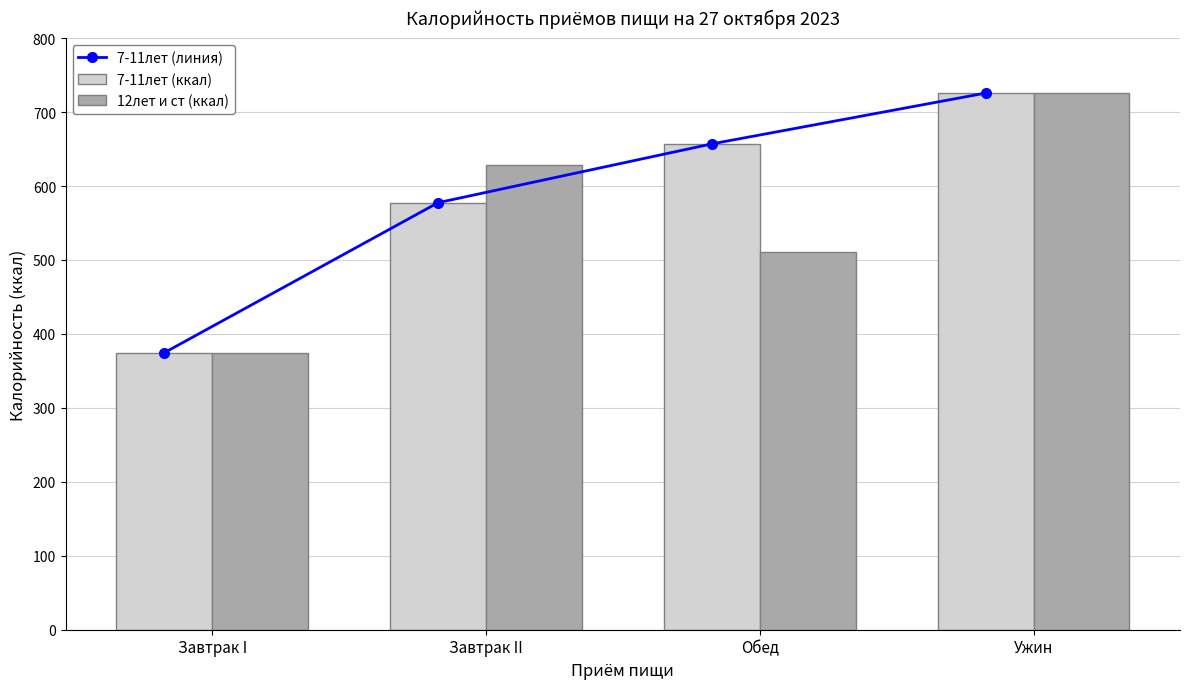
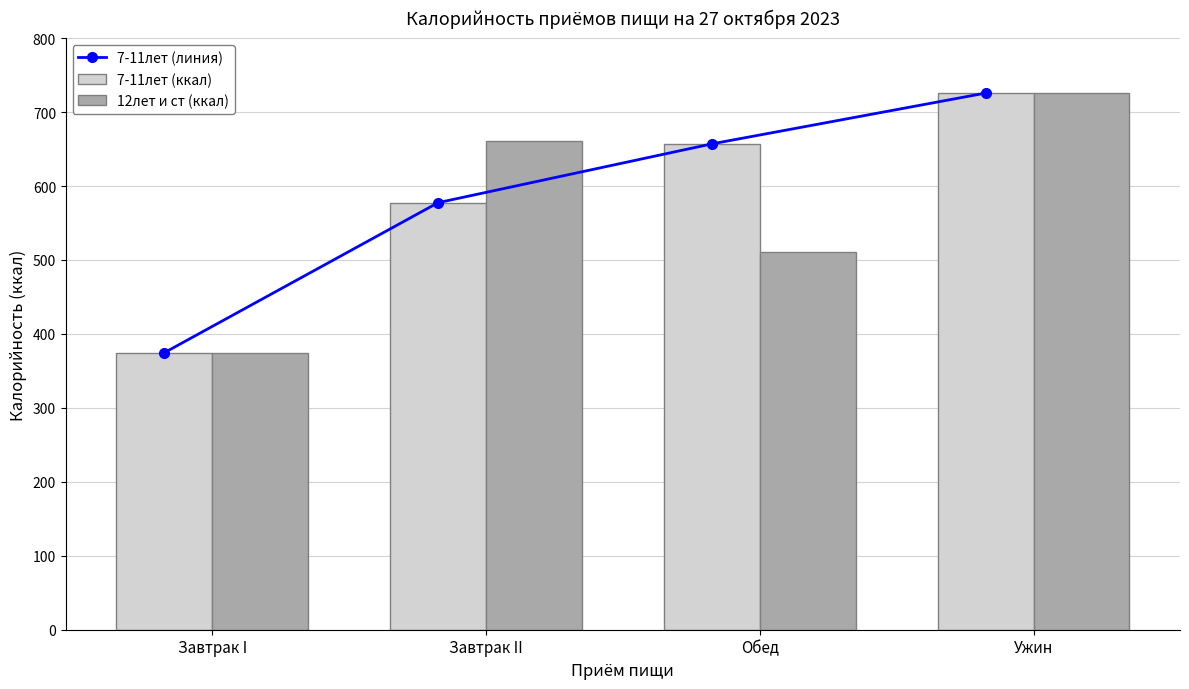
  {
    "7-11лет (ккал)": {
      "Завтрак I": 370,
      "Завтрак II": 580,
      "Обед": 660,
      "Ужин": 730
    },
    "12лет и ст (ккал)": {
      "Завтрак I": 370,
-     "Завтрак II": 630,
+     "Завтрак II": 660,
      "Обед": 510,
      "Ужин": 730
    }
  }
